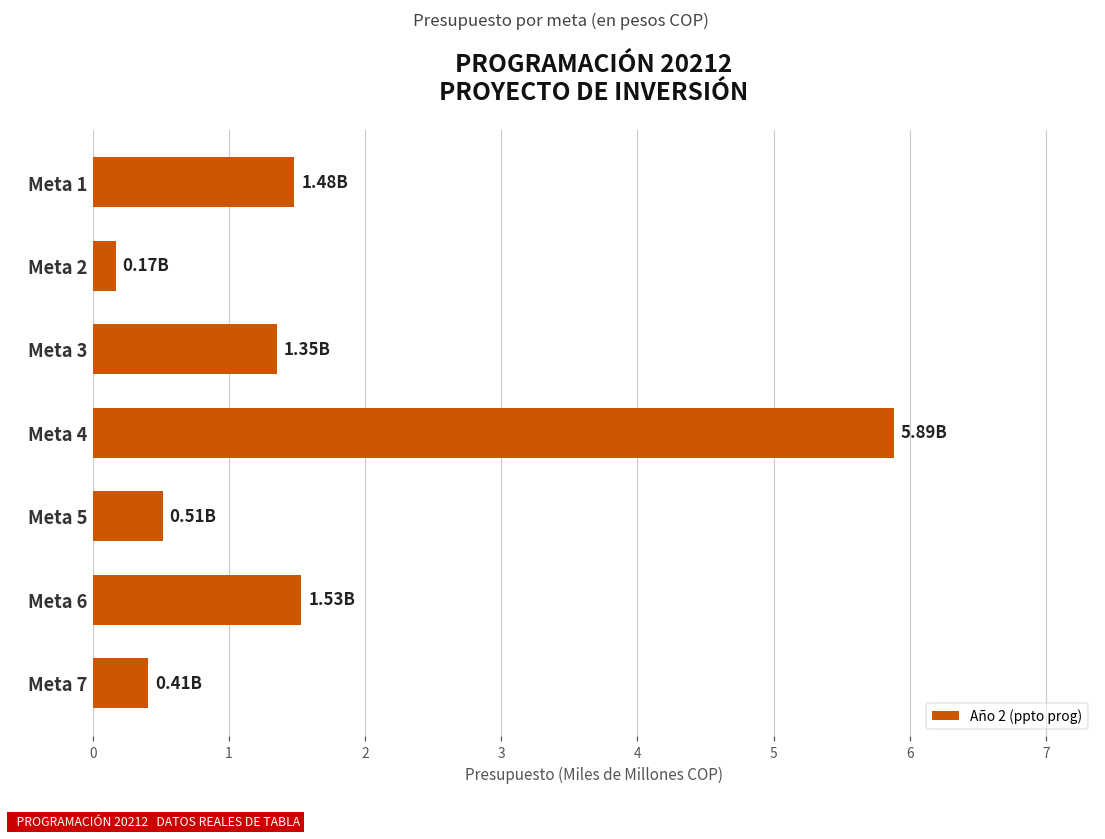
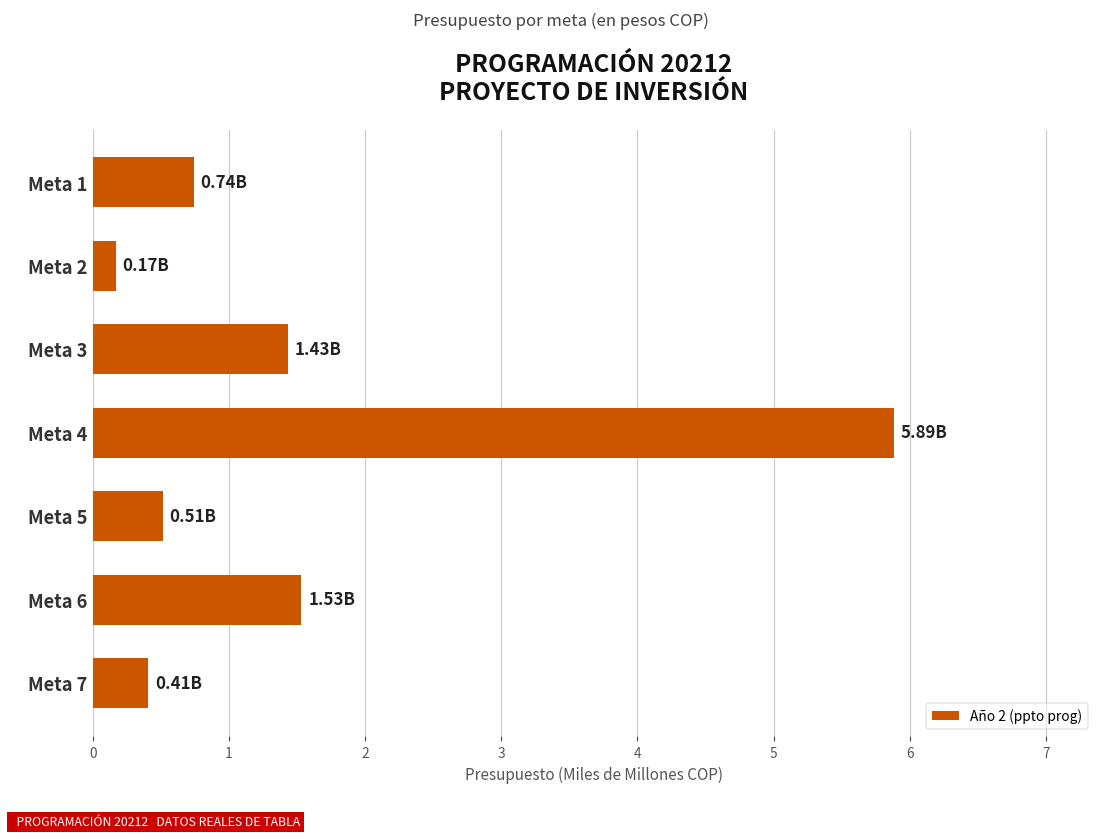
  {
-   "Meta 1": "1.48B",
+   "Meta 1": "0.74B",
    "Meta 2": "0.17B",
-   "Meta 3": "1.35B",
+   "Meta 3": "1.43B",
    "Meta 4": "5.89B",
    "Meta 5": "0.51B",
    "Meta 6": "1.53B",
    "Meta 7": "0.41B"
  }
